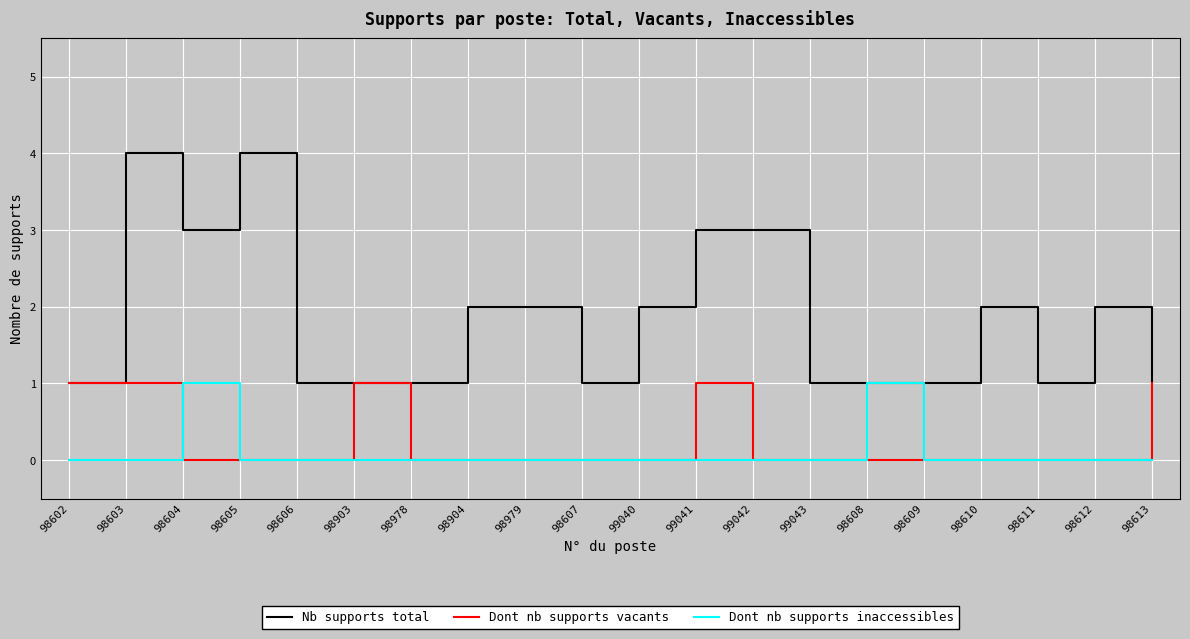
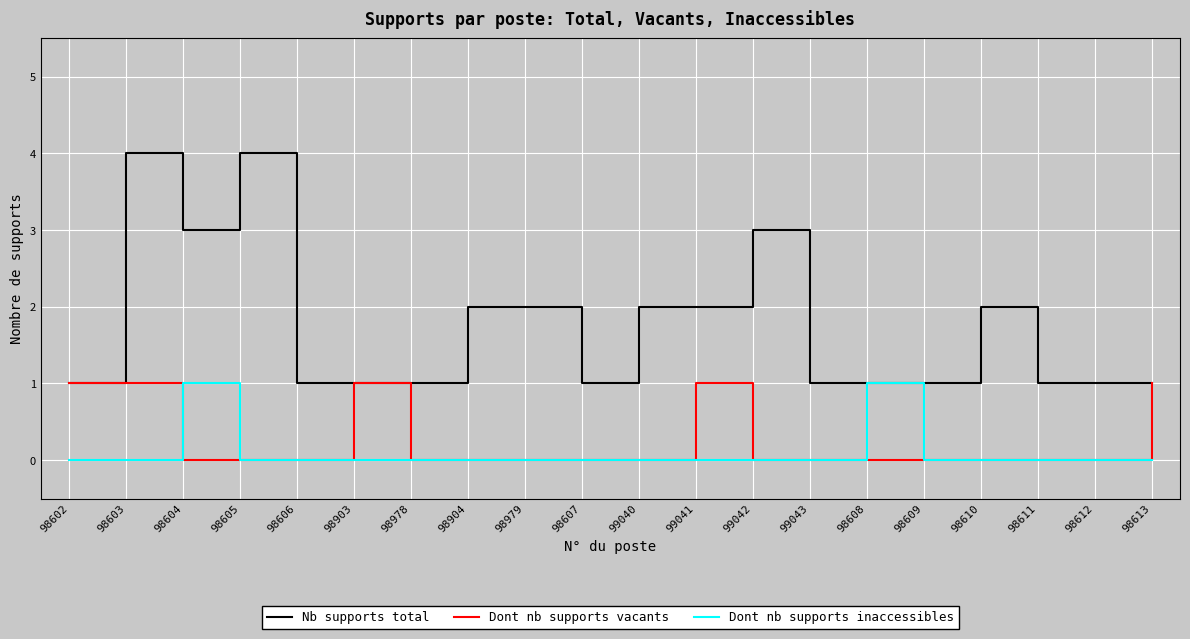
  {
    "Nb supports total": {
      "98603": 4,
      "98604": 3,
      "98605": 4,
      "98606": 1,
      "98978": 1,
      "98904": 2,
      "98979": 2,
      "98607": 1,
      "99040": 2,
-     "99041": 3,
+     "99041": 2,
      "99042": 3,
      "99043": 1,
      "98609": 1,
      "98610": 2,
      "98611": 1,
-     "98612": 2
+     "98612": 1
    },
    "Dont nb supports vacants": {
      "98603": 1,
      "98604": 0,
      "99041": 1,
      "98608": 0
    },
    "Dont nb supports inaccessibles": {
      "98602": 0,
      "98603": 0,
      "98604": 1,
      "98903": 0,
      "99041": 0,
      "98613": 0
    }
  }
